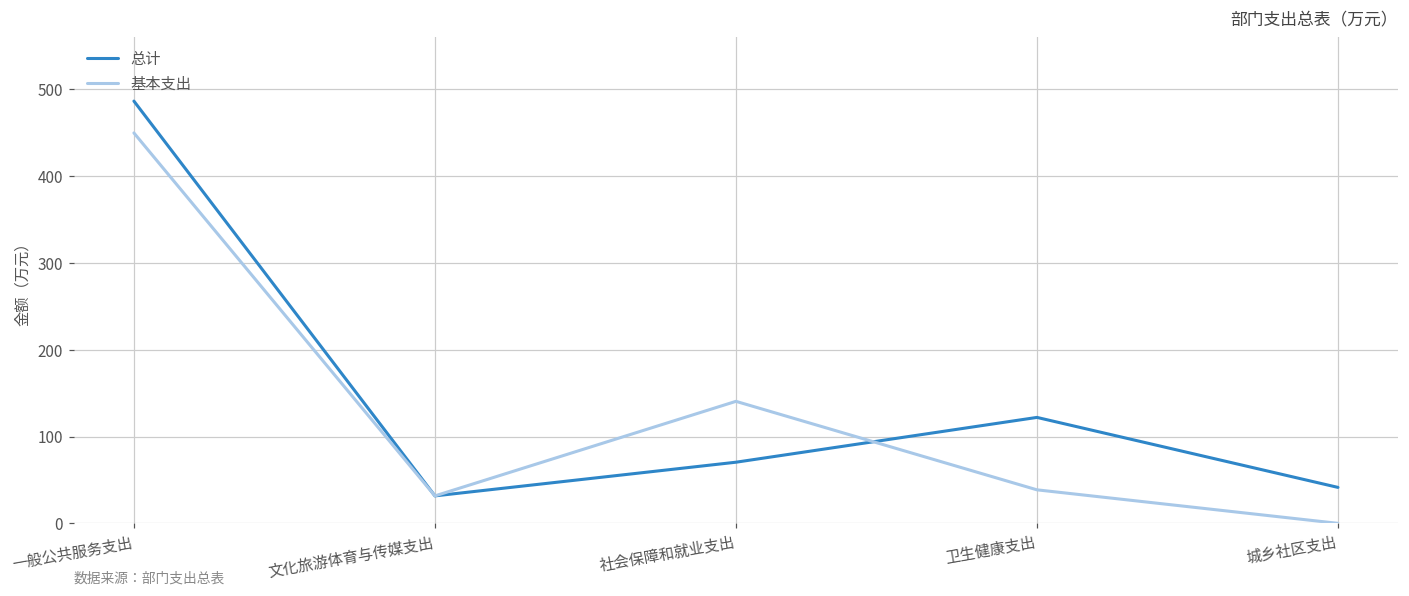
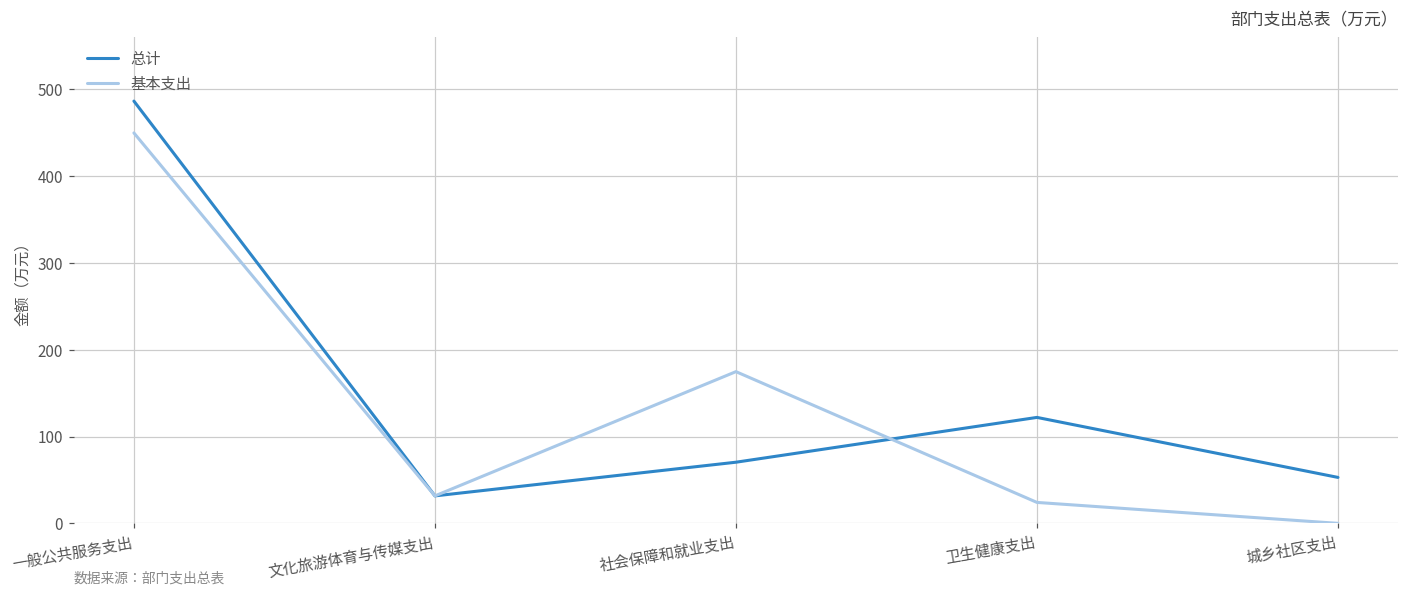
  {
    "总计": {
      "一般公共服务支出": 490,
      "社会保障和就业支出": 70,
      "卫生健康支出": 120,
-     "城乡社区支出": 40
+     "城乡社区支出": 50
    },
    "基本支出": {
      "一般公共服务支出": 450,
-     "社会保障和就业支出": 140,
-     "卫生健康支出": 40,
+     "社会保障和就业支出": 170,
+     "卫生健康支出": 20,
      "城乡社区支出": 0
    }
  }
